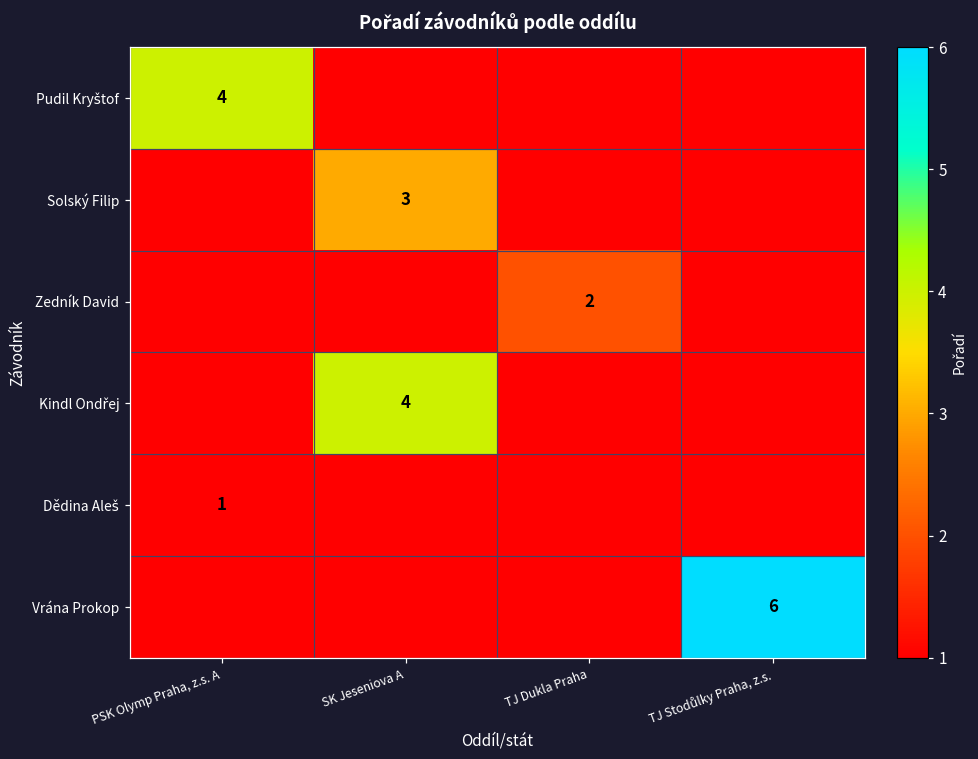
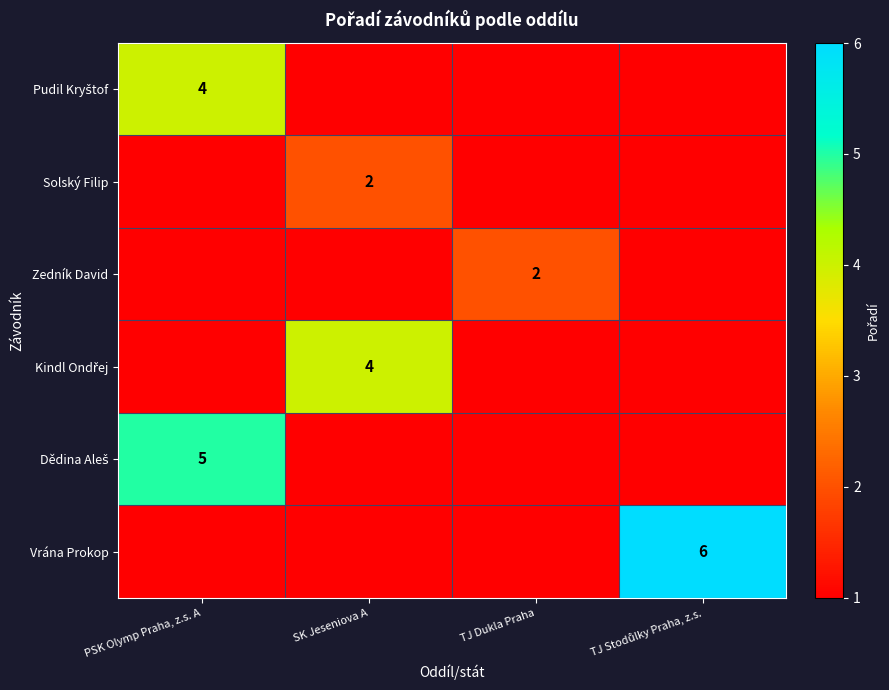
  {
    "Pudil Kryštof": {
      "PSK Olymp Praha, z.s. A": 4
    },
    "Solský Filip": {
-     "SK Jeseniova A": 3
+     "SK Jeseniova A": 2
    },
    "Zedník David": {
      "TJ Dukla Praha": 2
    },
    "Kindl Ondřej": {
      "SK Jeseniova A": 4
    },
    "Dědina Aleš": {
-     "PSK Olymp Praha, z.s. A": 1
+     "PSK Olymp Praha, z.s. A": 5
    },
    "Vrána Prokop": {
      "TJ Stodůlky Praha, z.s.": 6
    }
  }
